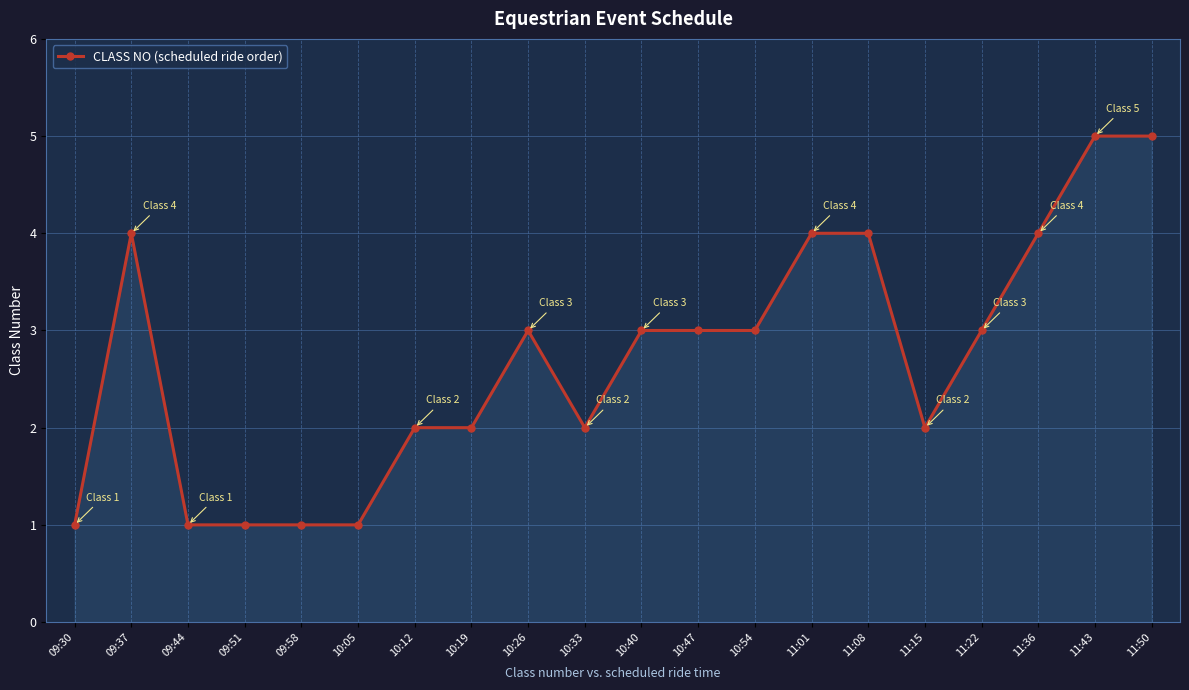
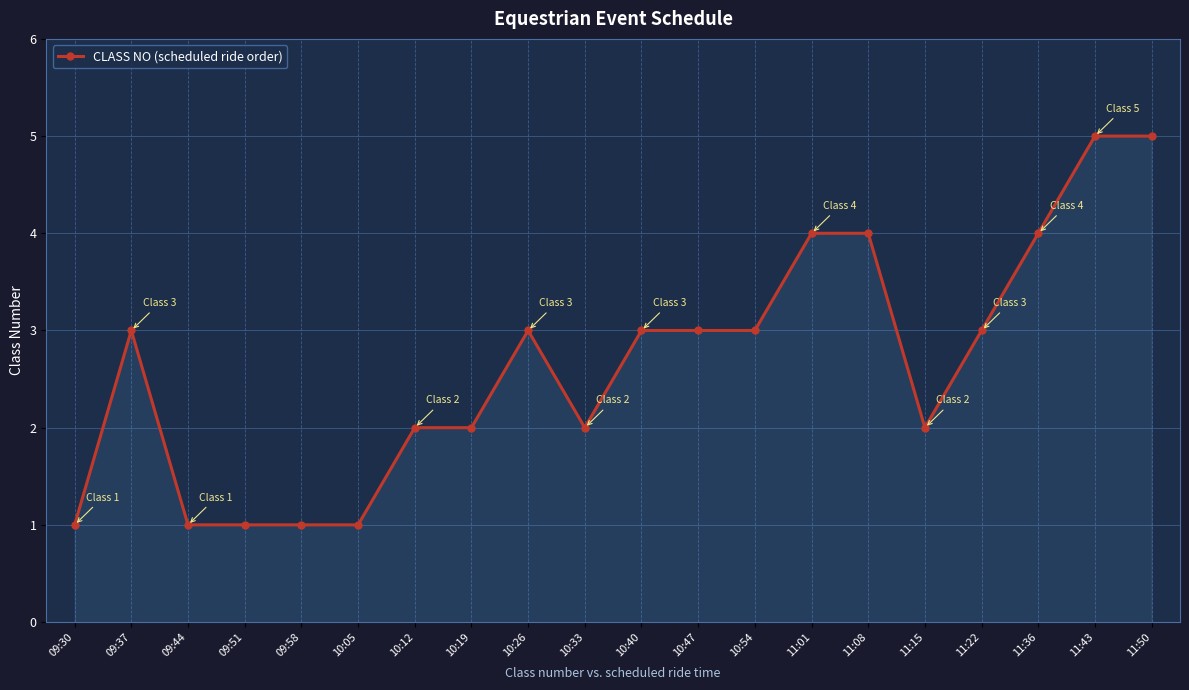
  {
    "09:30": 1,
-   "09:37": 4,
+   "09:37": 3,
    "09:44": 1,
    "10:12": 2,
    "10:26": 3,
    "10:33": 2,
    "10:40": 3,
    "11:01": 4,
    "11:15": 2,
    "11:22": 3,
    "11:36": 4,
    "11:43": 5
  }
